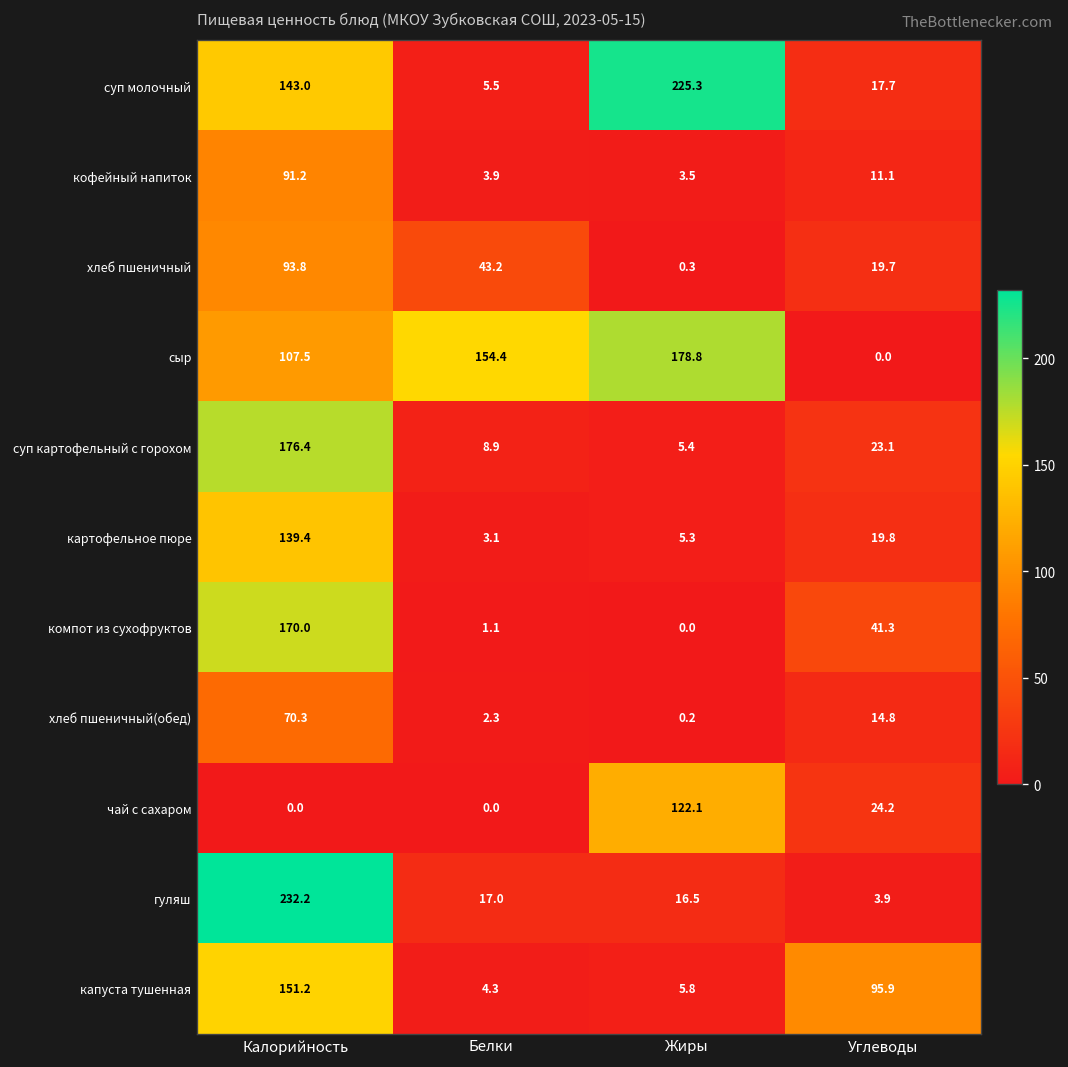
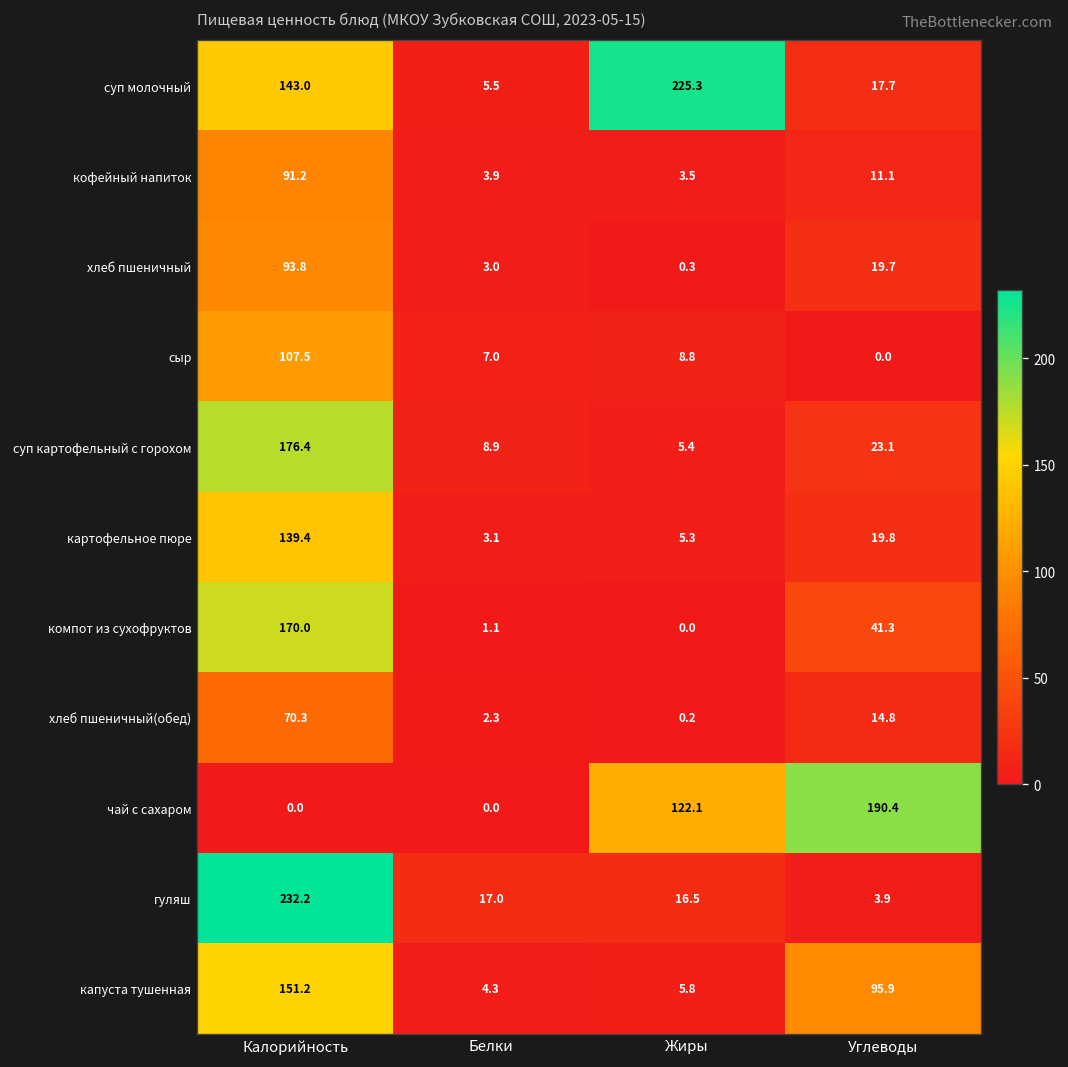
  {
    "суп молочный": {
      "Калорийность": 143.0,
      "Белки": 5.5,
      "Жиры": 225.3,
      "Углеводы": 17.7
    },
    "кофейный напиток": {
      "Калорийность": 91.2,
      "Белки": 3.9,
      "Жиры": 3.5,
      "Углеводы": 11.1
    },
    "хлеб пшеничный": {
      "Калорийность": 93.8,
-     "Белки": 43.2,
+     "Белки": 3.0,
      "Жиры": 0.3,
      "Углеводы": 19.7
    },
    "сыр": {
      "Калорийность": 107.5,
-     "Белки": 154.4,
-     "Жиры": 178.8,
+     "Белки": 7.0,
+     "Жиры": 8.8,
      "Углеводы": 0.0
    },
    "суп картофельный с горохом": {
      "Калорийность": 176.4,
      "Белки": 8.9,
      "Жиры": 5.4,
      "Углеводы": 23.1
    },
    "картофельное пюре": {
      "Калорийность": 139.4,
      "Белки": 3.1,
      "Жиры": 5.3,
      "Углеводы": 19.8
    },
    "компот из сухофруктов": {
      "Калорийность": 170.0,
      "Белки": 1.1,
      "Жиры": 0.0,
      "Углеводы": 41.3
    },
    "хлеб пшеничный(обед)": {
      "Калорийность": 70.3,
      "Белки": 2.3,
      "Жиры": 0.2,
      "Углеводы": 14.8
    },
    "чай с сахаром": {
      "Калорийность": 0.0,
      "Белки": 0.0,
      "Жиры": 122.1,
-     "Углеводы": 24.2
+     "Углеводы": 190.4
    },
    "гуляш": {
      "Калорийность": 232.2,
      "Белки": 17.0,
      "Жиры": 16.5,
      "Углеводы": 3.9
    },
    "капуста тушенная": {
      "Калорийность": 151.2,
      "Белки": 4.3,
      "Жиры": 5.8,
      "Углеводы": 95.9
    }
  }
